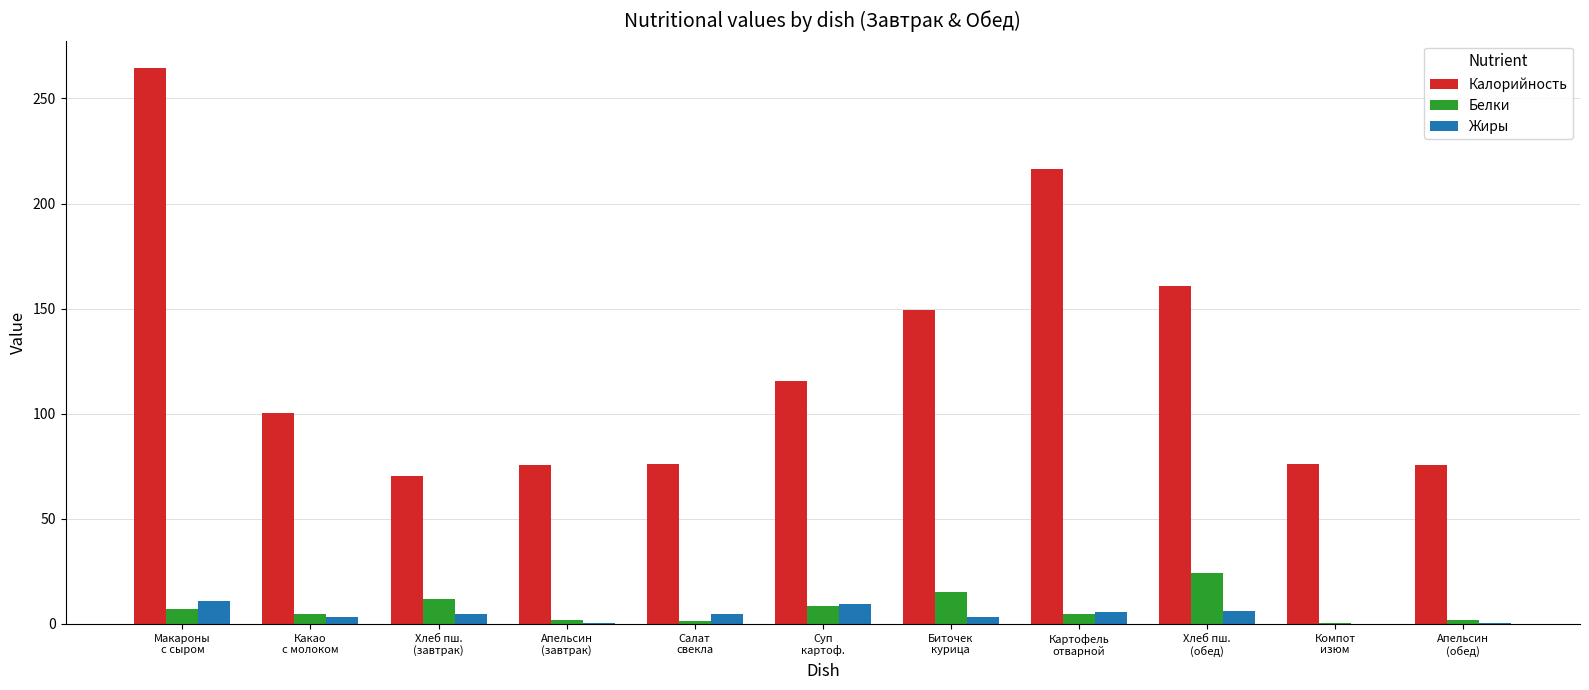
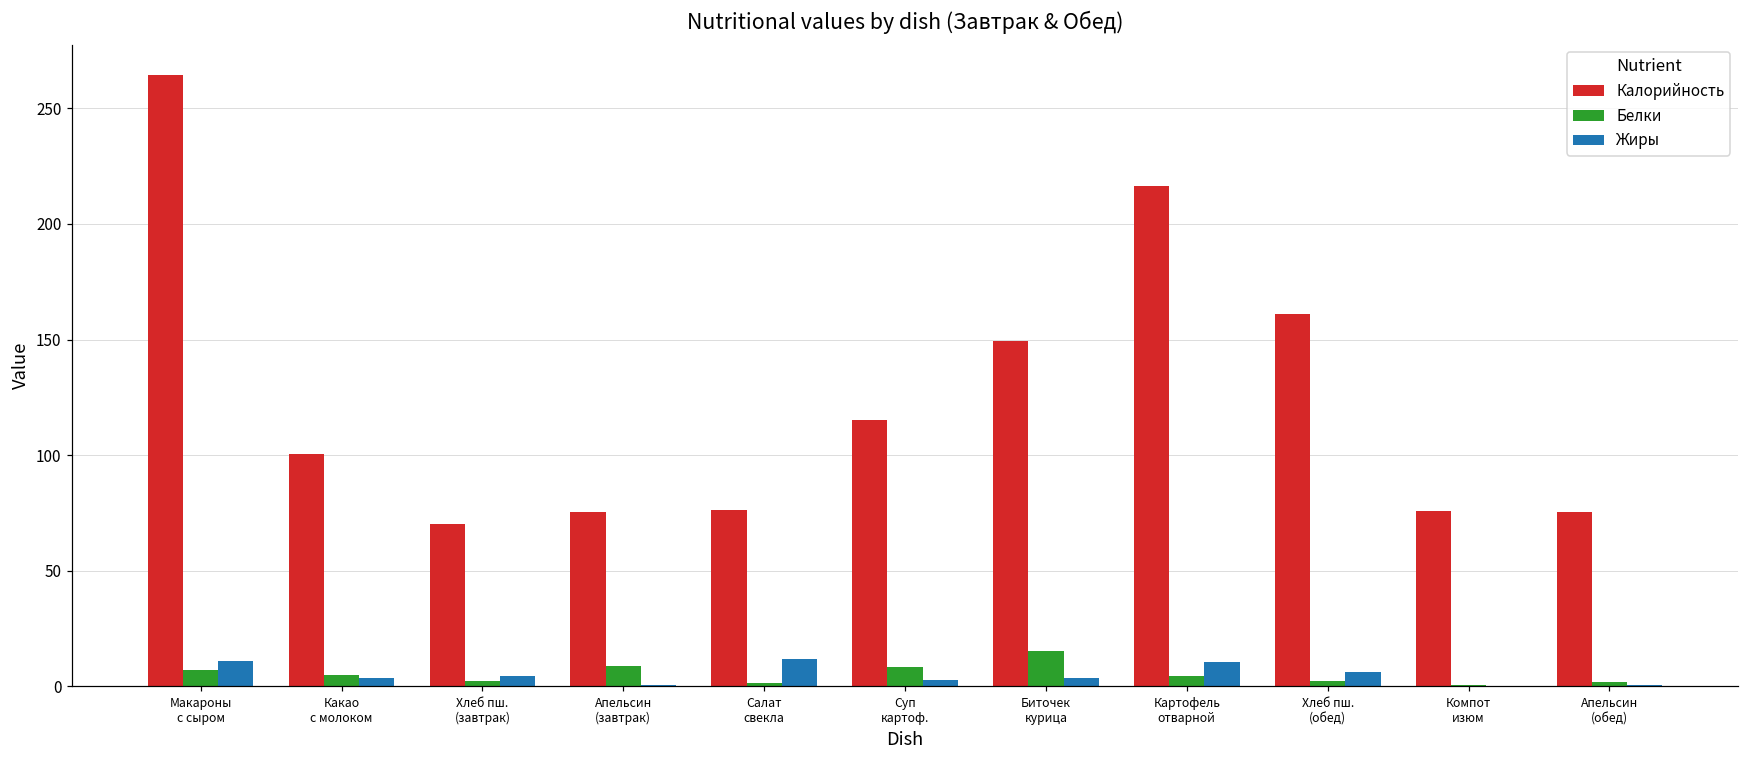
  {
    "Калорийность": {
      "Макароны с сыром": 264,
      "Какао с молоком": 100,
      "Хлеб пш. (завтрак)": 70,
      "Апельсин (завтрак)": 76,
      "Салат свекла": 76,
      "Суп картоф.": 115,
      "Биточек курица": 149,
      "Картофель отварной": 217,
      "Хлеб пш. (обед)": 161,
      "Компот изюм": 76,
      "Апельсин (обед)": 76
    },
    "Белки": {
      "Макароны с сыром": 7,
      "Какао с молоком": 5,
-     "Хлеб пш. (завтрак)": 12,
-     "Апельсин (завтрак)": 2,
+     "Хлеб пш. (завтрак)": 2,
+     "Апельсин (завтрак)": 9,
      "Салат свекла": 1,
      "Суп картоф.": 8,
      "Биточек курица": 15,
      "Картофель отварной": 5,
-     "Хлеб пш. (обед)": 24,
+     "Хлеб пш. (обед)": 2,
      "Апельсин (обед)": 2
    },
    "Жиры": {
      "Макароны с сыром": 11,
      "Какао с молоком": 4,
      "Хлеб пш. (завтрак)": 5,
-     "Салат свекла": 5,
-     "Суп картоф.": 10,
+     "Салат свекла": 12,
+     "Суп картоф.": 3,
      "Биточек курица": 3,
-     "Картофель отварной": 6,
+     "Картофель отварной": 11,
      "Хлеб пш. (обед)": 6
    }
  }
